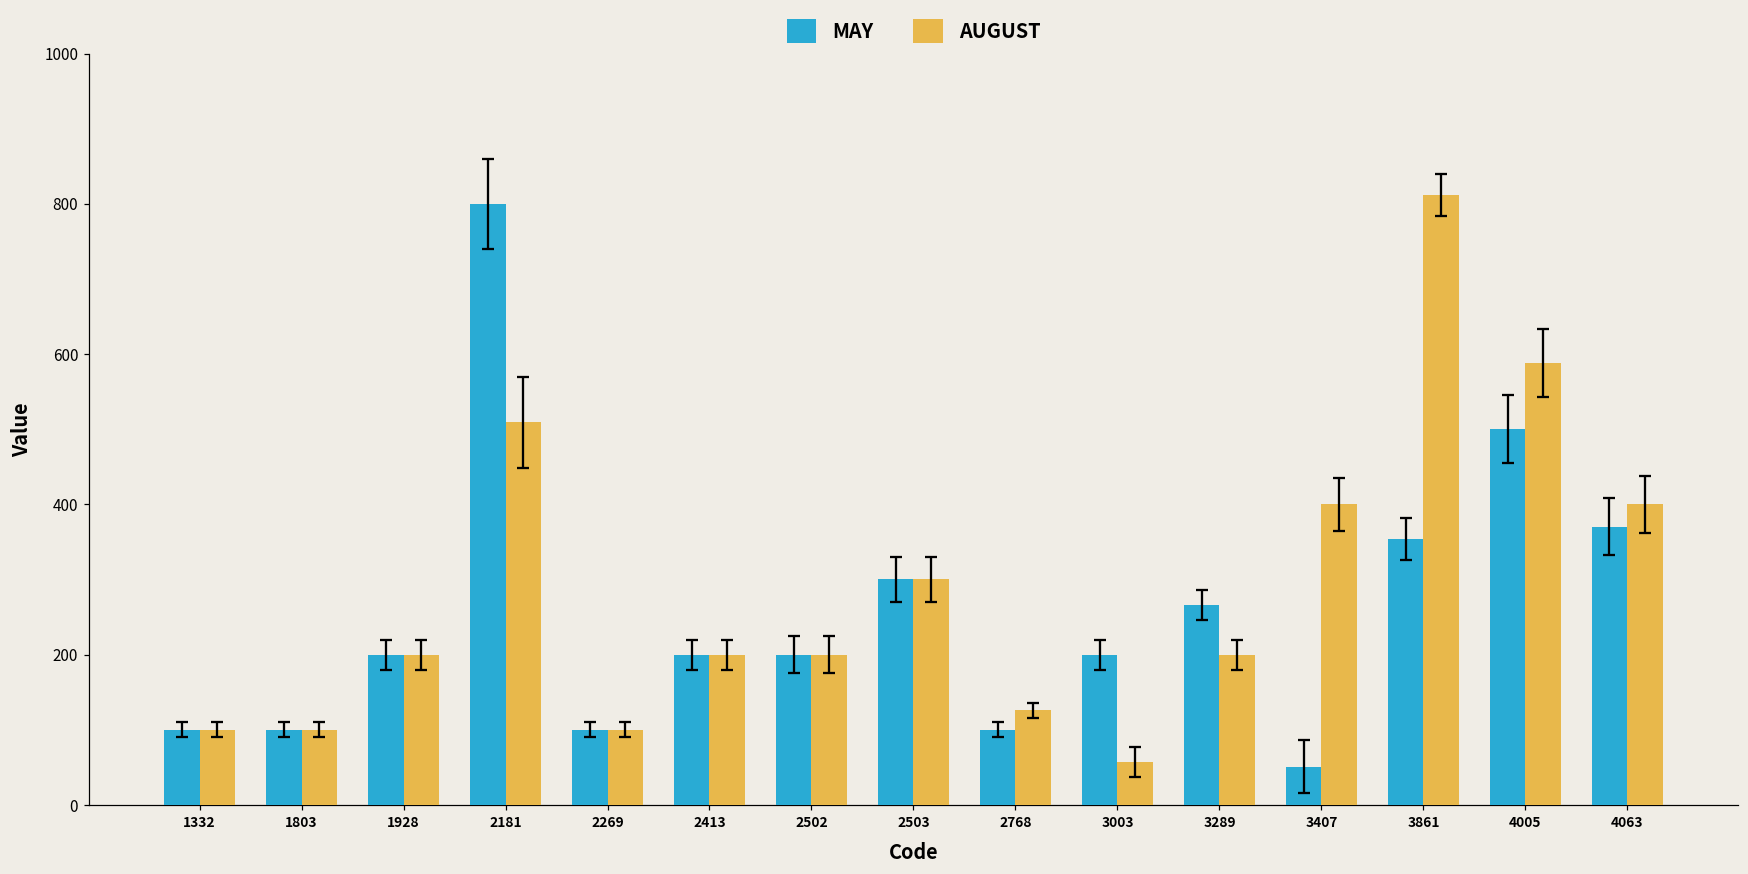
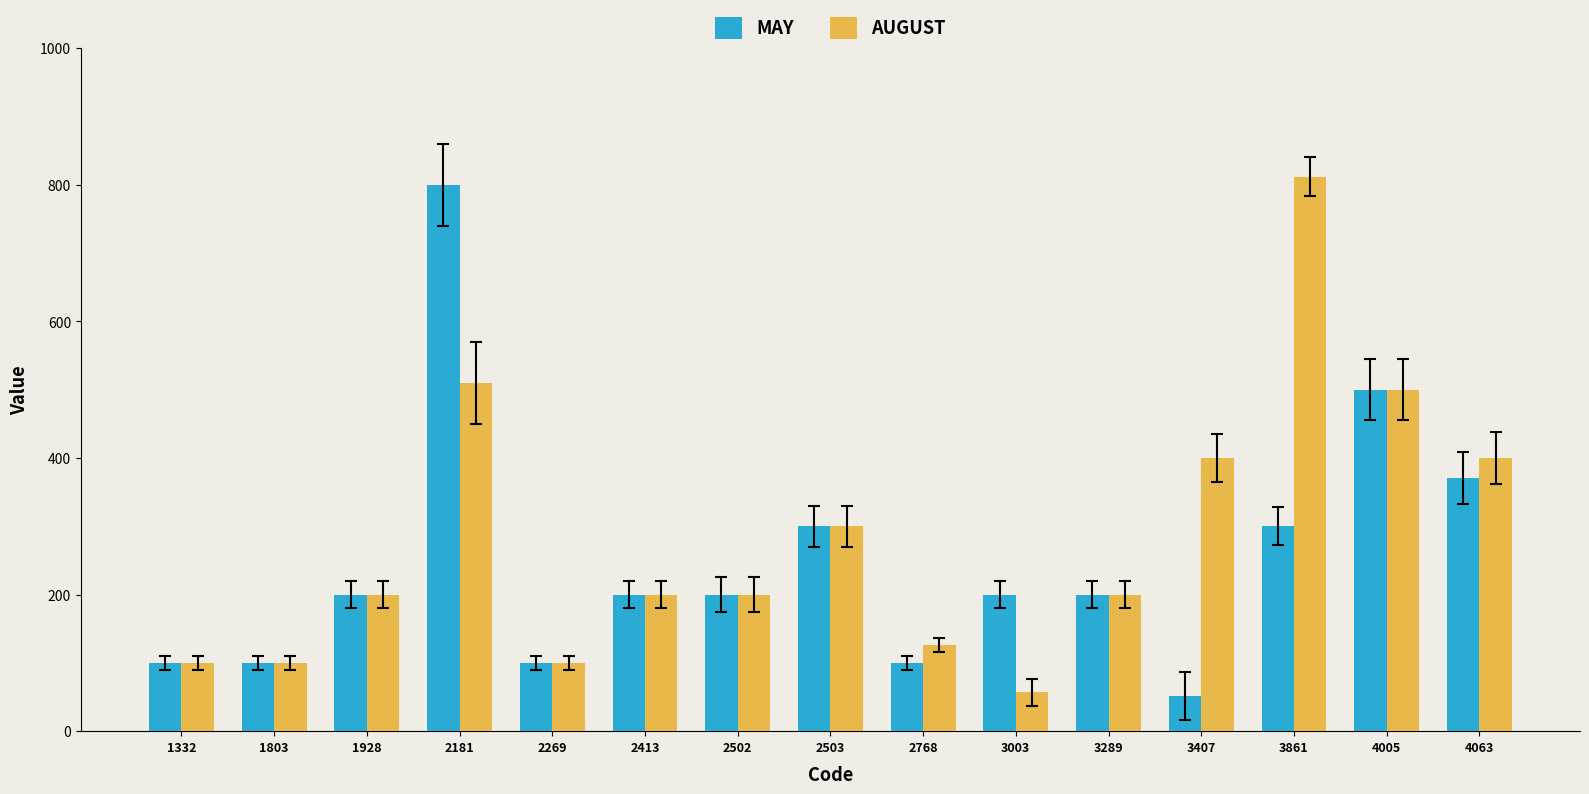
  {
    "MAY": {
      "1332": 100,
      "1803": 100,
      "1928": 200,
      "2181": 800,
      "2269": 100,
      "2413": 200,
      "2502": 200,
      "2503": 300,
      "2768": 100,
      "3003": 200,
-     "3289": 270,
+     "3289": 200,
      "3407": 50,
-     "3861": 350,
+     "3861": 300,
      "4005": 500,
      "4063": 370
    },
    "AUGUST": {
      "1332": 100,
      "1803": 100,
      "1928": 200,
      "2181": 510,
      "2269": 100,
      "2413": 200,
      "2502": 200,
      "2503": 300,
      "2768": 130,
      "3003": 60,
      "3289": 200,
      "3407": 400,
      "3861": 810,
-     "4005": 590,
+     "4005": 500,
      "4063": 400
    }
  }
